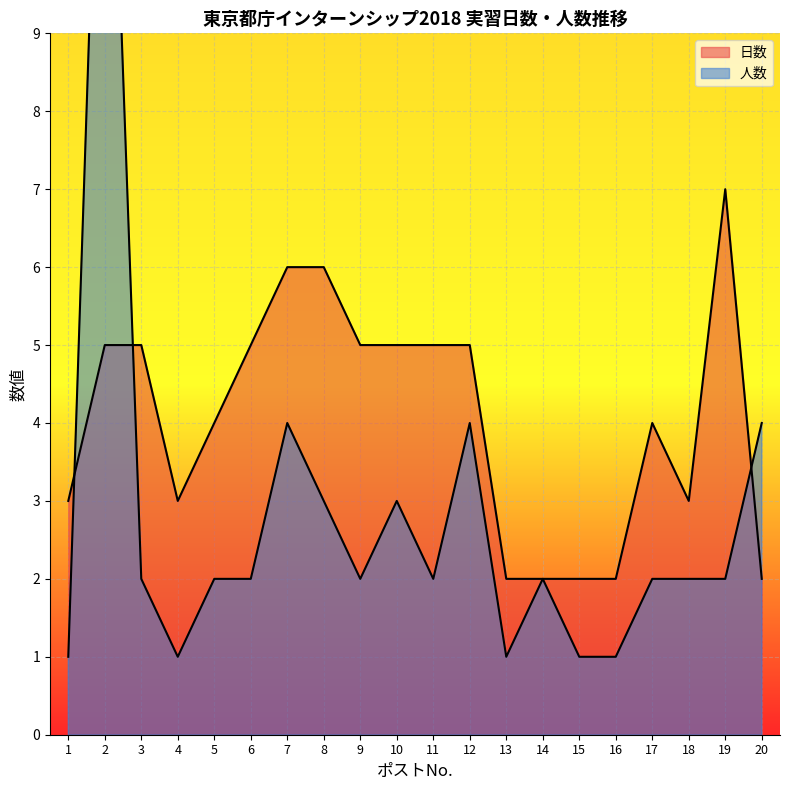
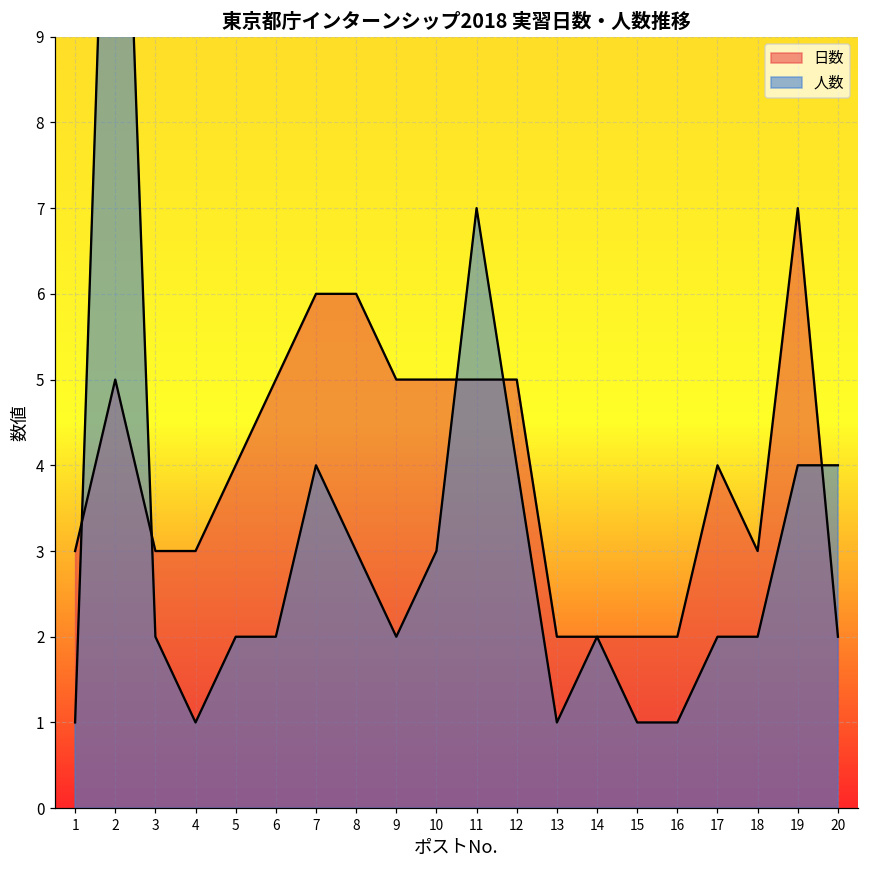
  {
    "日数": {
      "1": 3,
      "2": 5,
-     "3": 5,
+     "3": 3,
      "4": 3,
      "5": 4,
      "6": 5,
      "7": 6,
      "8": 6,
      "9": 5,
      "10": 5,
      "11": 5,
      "12": 5,
      "13": 2,
      "15": 2,
      "16": 2,
      "17": 4,
      "18": 3,
      "19": 7,
      "20": 2
    },
    "人数": {
      "1": 1,
      "3": 2,
      "4": 1,
      "5": 2,
      "6": 2,
      "7": 4,
      "8": 3,
      "9": 2,
      "10": 3,
-     "11": 2,
+     "11": 7,
      "12": 4,
      "13": 1,
      "15": 1,
      "16": 1,
      "17": 2,
      "18": 2,
-     "19": 2,
+     "19": 4,
      "20": 4
    }
  }
